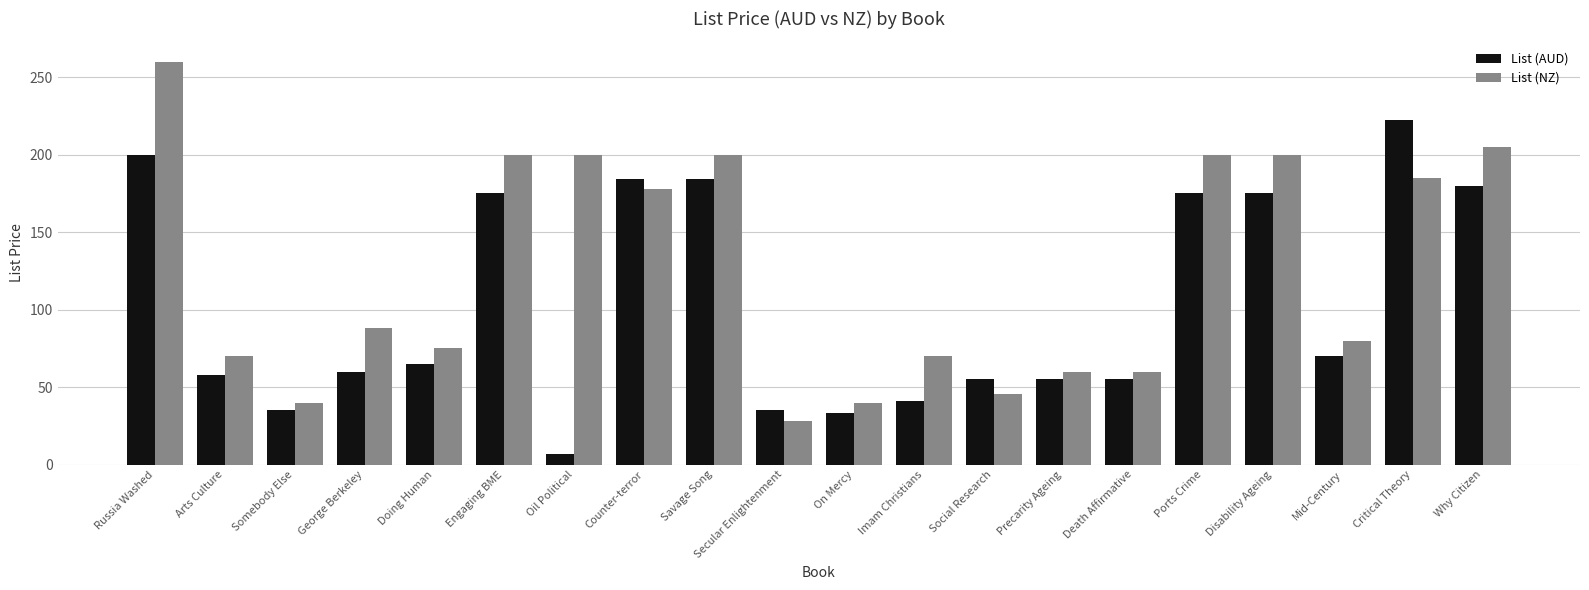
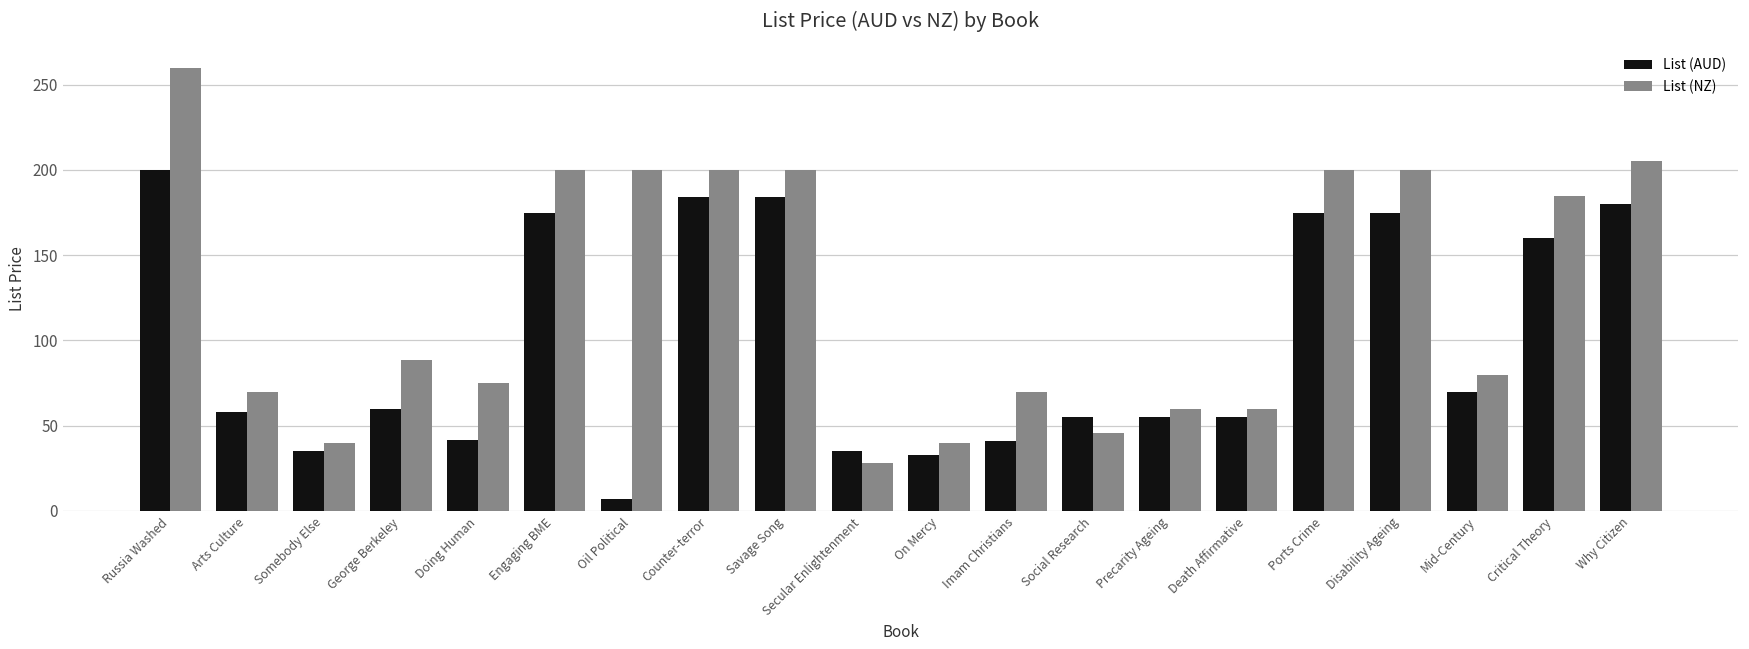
  {
    "List (AUD)": {
      "Russia Washed": 200,
      "Arts Culture": 58,
      "Somebody Else": 35,
      "George Berkeley": 60,
-     "Doing Human": 65,
+     "Doing Human": 41,
      "Engaging BME": 175,
      "Oil Political": 7,
      "Counter-terror": 184,
      "Savage Song": 184,
      "Secular Enlightenment": 35,
      "On Mercy": 33,
      "Imam Christians": 41,
      "Social Research": 55,
      "Precarity Ageing": 55,
      "Death Affirmative": 55,
      "Ports Crime": 175,
      "Disability Ageing": 175,
      "Mid-Century": 70,
-     "Critical Theory": 222,
+     "Critical Theory": 160,
      "Why Citizen": 180
    },
    "List (NZ)": {
      "Russia Washed": 260,
      "Arts Culture": 70,
      "Somebody Else": 40,
      "George Berkeley": 88,
      "Doing Human": 75,
      "Engaging BME": 200,
      "Oil Political": 200,
-     "Counter-terror": 178,
+     "Counter-terror": 200,
      "Savage Song": 200,
      "Secular Enlightenment": 28,
      "On Mercy": 40,
      "Imam Christians": 70,
      "Social Research": 46,
      "Precarity Ageing": 60,
      "Death Affirmative": 60,
      "Ports Crime": 200,
      "Disability Ageing": 200,
      "Mid-Century": 80,
      "Critical Theory": 185,
      "Why Citizen": 205
    }
  }
